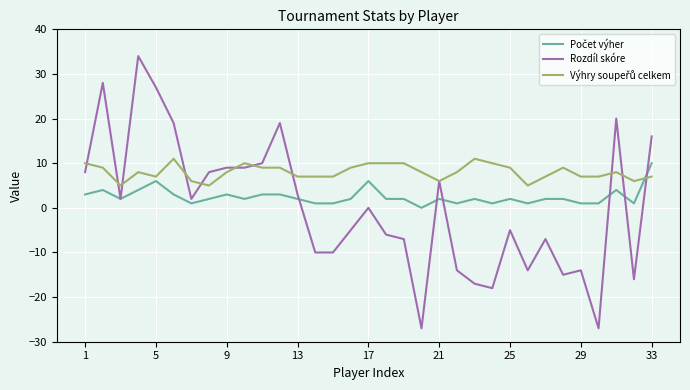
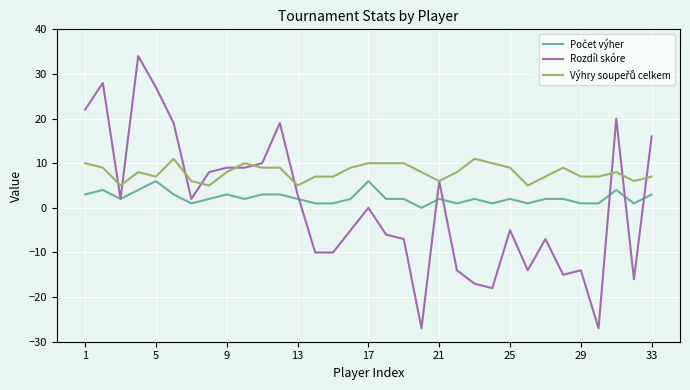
  {
    "Počet výher": {
      "1": 3,
      "5": 6,
      "9": 3,
      "13": 2,
      "17": 6,
      "21": 2,
      "25": 2,
      "29": 1,
-     "33": 10
+     "33": 3
    },
    "Rozdíl skóre": {
-     "1": 8,
+     "1": 22,
      "5": 27,
      "9": 9,
      "13": 3,
      "17": 0,
      "25": -5,
      "29": -14,
      "33": 16
    },
    "Výhry soupeřů celkem": {
      "1": 10,
      "5": 7,
      "9": 8,
-     "13": 7,
+     "13": 5,
      "17": 10,
      "25": 9,
      "29": 7,
      "33": 7
    }
  }
